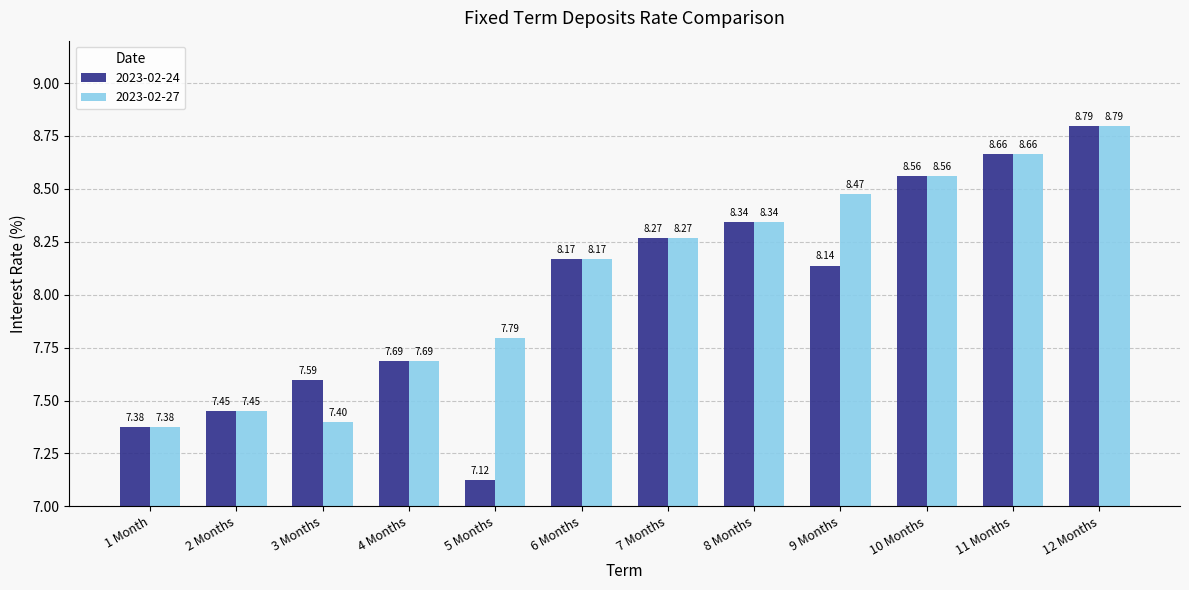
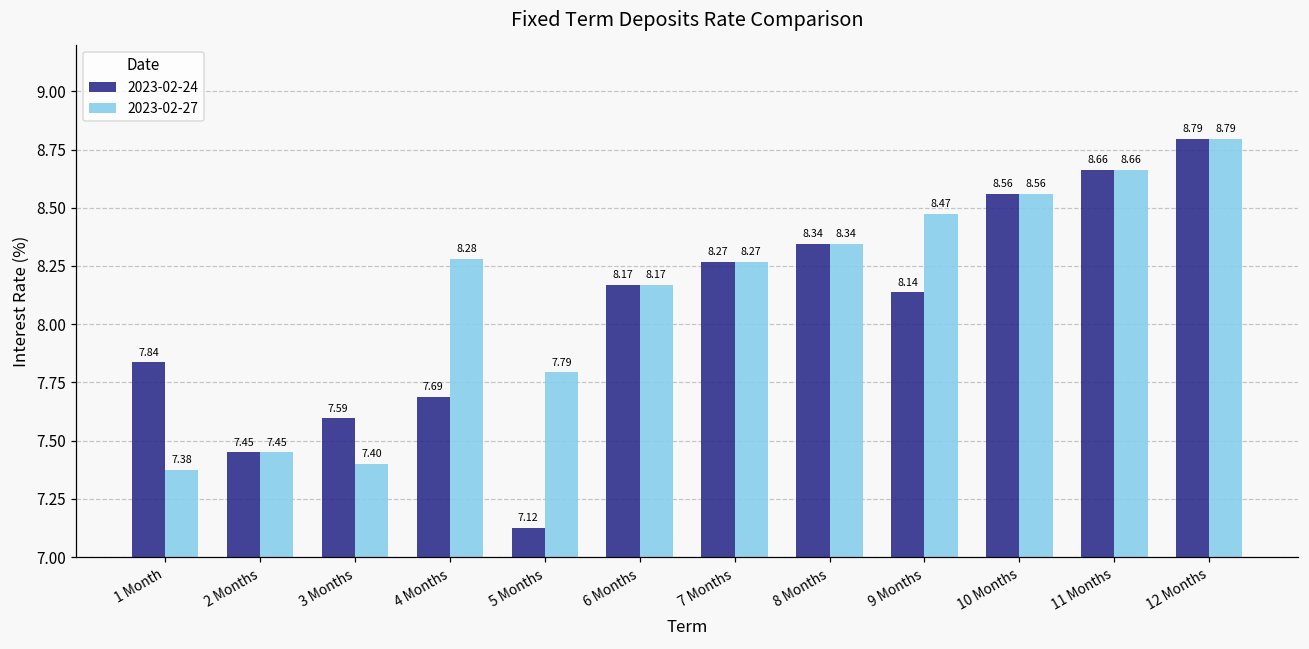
  {
    "2023-02-24": {
-     "1 Month": 7.38,
+     "1 Month": 7.84,
      "2 Months": 7.45,
      "3 Months": 7.59,
      "4 Months": 7.69,
      "5 Months": 7.12,
      "6 Months": 8.17,
      "7 Months": 8.27,
      "8 Months": 8.34,
      "9 Months": 8.14,
      "10 Months": 8.56,
      "11 Months": 8.66,
      "12 Months": 8.79
    },
    "2023-02-27": {
      "1 Month": 7.38,
      "2 Months": 7.45,
      "3 Months": 7.40,
-     "4 Months": 7.69,
+     "4 Months": 8.28,
      "5 Months": 7.79,
      "6 Months": 8.17,
      "7 Months": 8.27,
      "8 Months": 8.34,
      "9 Months": 8.47,
      "10 Months": 8.56,
      "11 Months": 8.66,
      "12 Months": 8.79
    }
  }
